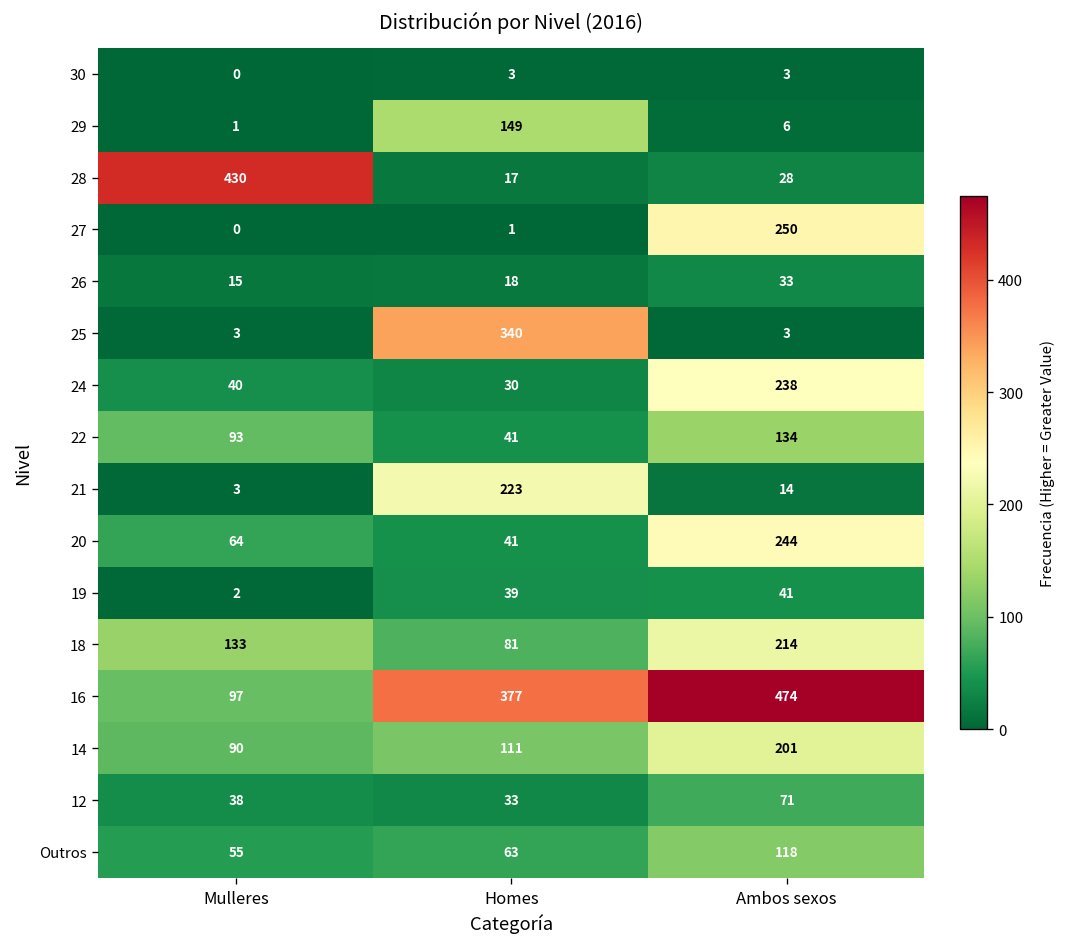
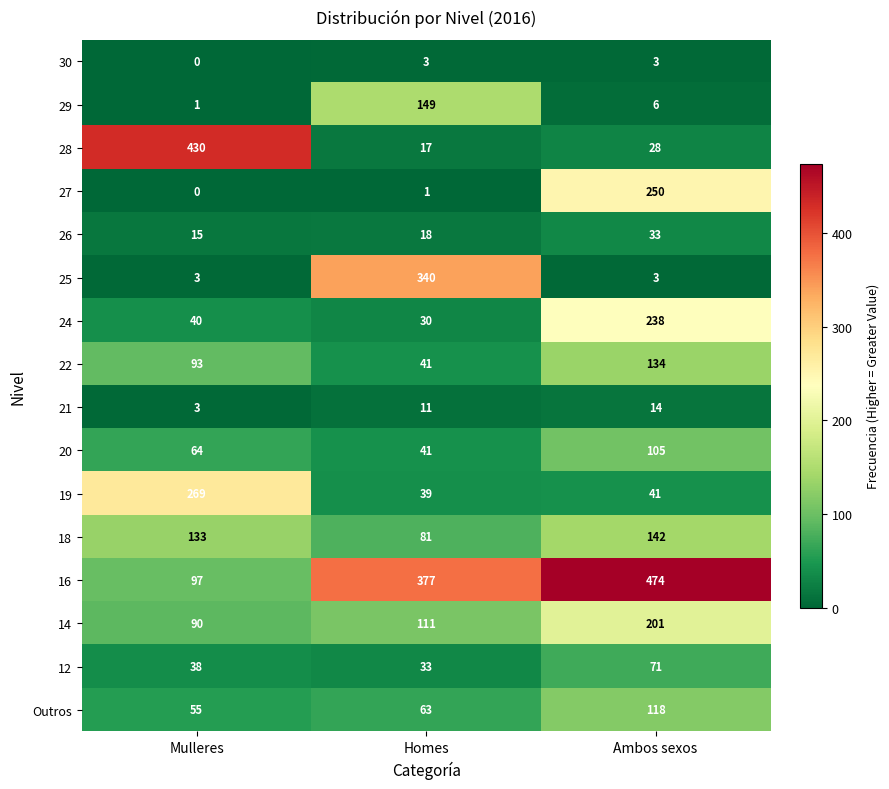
  {
    "30": {
      "Mulleres": 0,
      "Homes": 3,
      "Ambos sexos": 3
    },
    "29": {
      "Mulleres": 1,
      "Homes": 149,
      "Ambos sexos": 6
    },
    "28": {
      "Mulleres": 430,
      "Homes": 17,
      "Ambos sexos": 28
    },
    "27": {
      "Mulleres": 0,
      "Homes": 1,
      "Ambos sexos": 250
    },
    "26": {
      "Mulleres": 15,
      "Homes": 18,
      "Ambos sexos": 33
    },
    "25": {
      "Mulleres": 3,
      "Homes": 340,
      "Ambos sexos": 3
    },
    "24": {
      "Mulleres": 40,
      "Homes": 30,
      "Ambos sexos": 238
    },
    "22": {
      "Mulleres": 93,
      "Homes": 41,
      "Ambos sexos": 134
    },
    "21": {
      "Mulleres": 3,
-     "Homes": 223,
+     "Homes": 11,
      "Ambos sexos": 14
    },
    "20": {
      "Mulleres": 64,
      "Homes": 41,
-     "Ambos sexos": 244
+     "Ambos sexos": 105
    },
    "19": {
-     "Mulleres": 2,
+     "Mulleres": 269,
      "Homes": 39,
      "Ambos sexos": 41
    },
    "18": {
      "Mulleres": 133,
      "Homes": 81,
-     "Ambos sexos": 214
+     "Ambos sexos": 142
    },
    "16": {
      "Mulleres": 97,
      "Homes": 377,
      "Ambos sexos": 474
    },
    "14": {
      "Mulleres": 90,
      "Homes": 111,
      "Ambos sexos": 201
    },
    "12": {
      "Mulleres": 38,
      "Homes": 33,
      "Ambos sexos": 71
    },
    "Outros": {
      "Mulleres": 55,
      "Homes": 63,
      "Ambos sexos": 118
    }
  }
